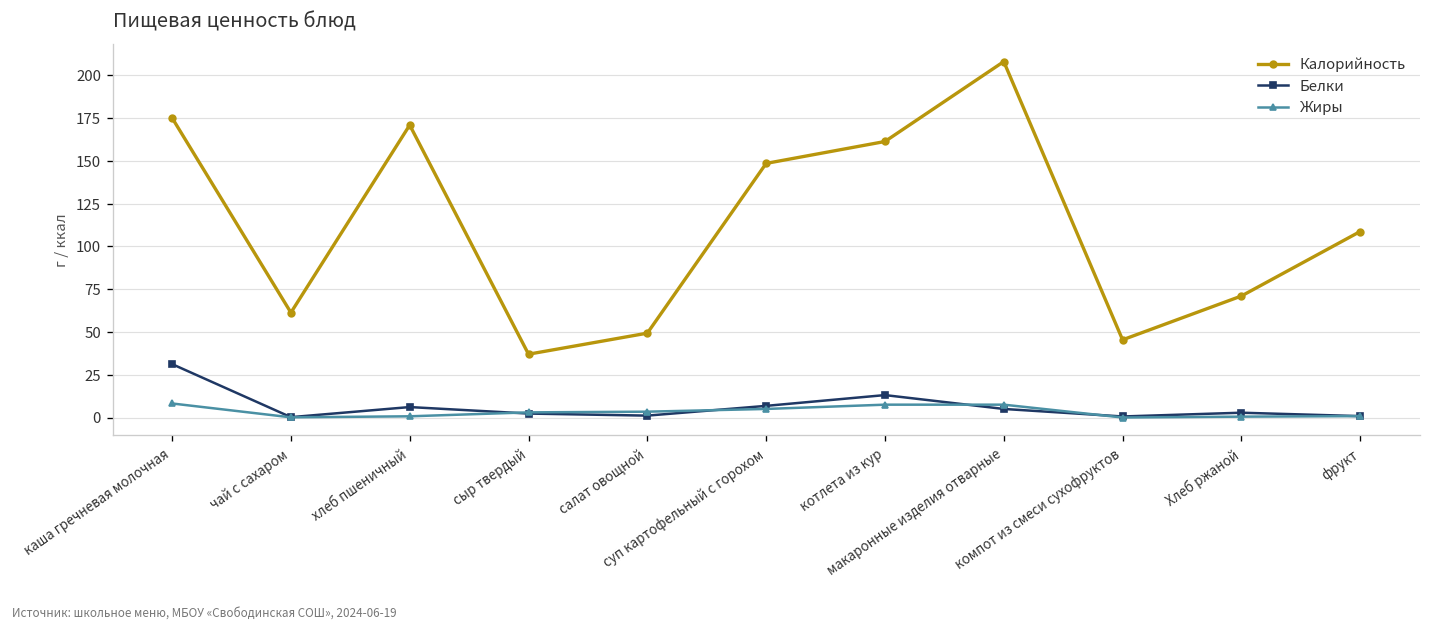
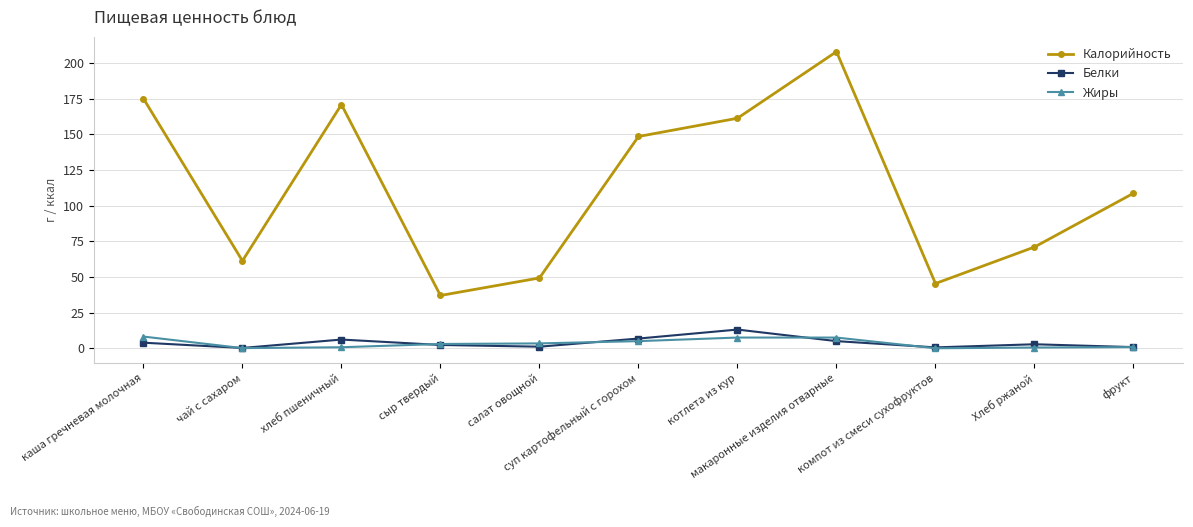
  {
    "Калорийность": {
      "каша гречневая молочная": 175,
      "чай с сахаром": 61,
      "хлеб пшеничный": 171,
      "сыр твердый": 37,
      "салат овощной": 49,
      "суп картофельный с горохом": 149,
      "котлета из кур": 161,
      "макаронные изделия отварные": 208,
      "компот из смеси сухофруктов": 45,
      "Хлеб ржаной": 71,
      "фрукт": 109
    },
    "Белки": {
-     "каша гречневая молочная": 31,
+     "каша гречневая молочная": 4,
      "хлеб пшеничный": 6,
      "салат овощной": 1,
      "суп картофельный с горохом": 7,
      "котлета из кур": 13,
      "макаронные изделия отварные": 5,
      "Хлеб ржаной": 3
    },
    "Жиры": {
      "каша гречневая молочная": 8,
      "хлеб пшеничный": 1,
      "салат овощной": 3,
      "суп картофельный с горохом": 5,
      "котлета из кур": 8,
      "макаронные изделия отварные": 8,
      "Хлеб ржаной": 1
    }
  }
